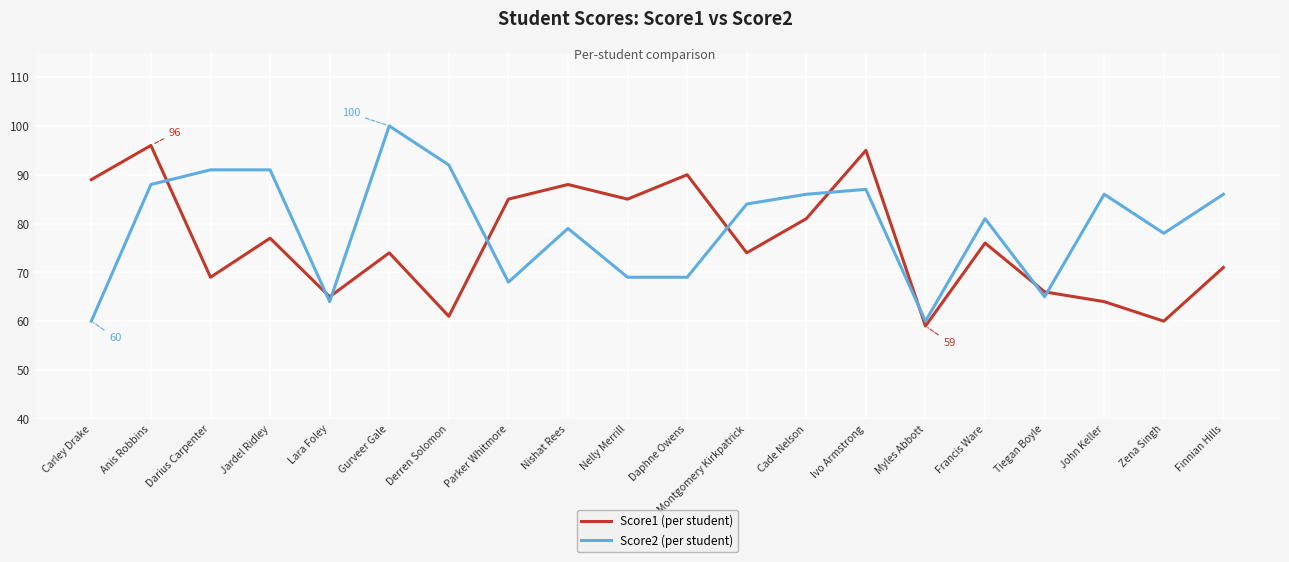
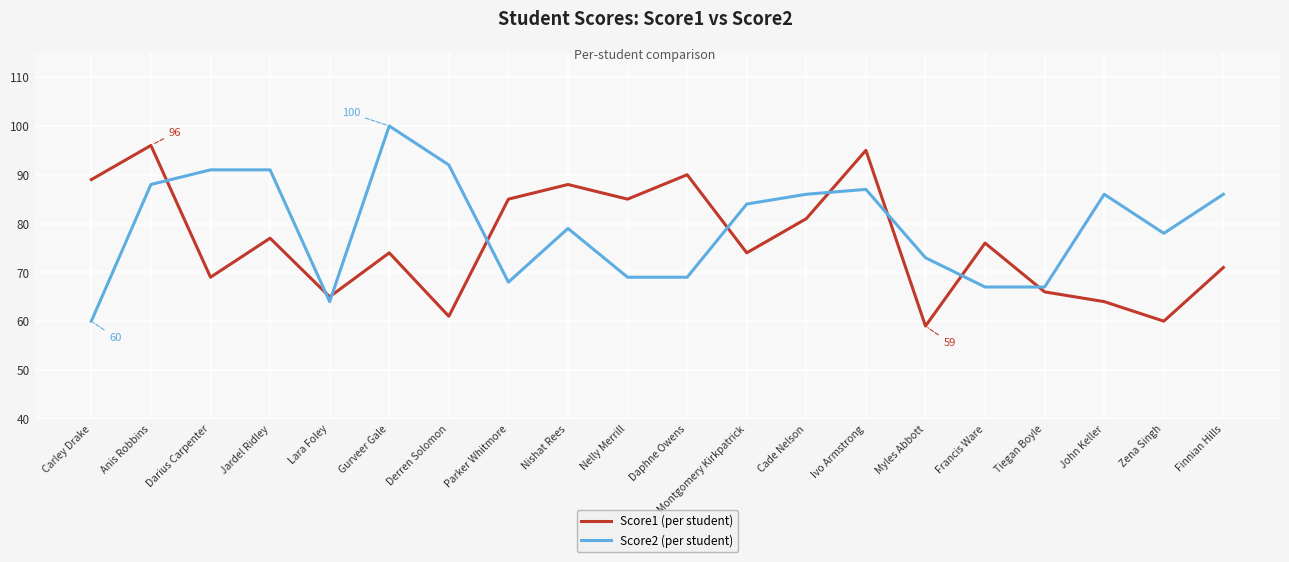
  {
    "Score1 (per student)": {
      "Anis Robbins": 96,
      "Myles Abbott": 59
    },
    "Score2 (per student)": {
      "Anis Robbins": 88,
      "Darius Carpenter": 91,
      "Jardel Ridley": 91,
      "Lara Foley": 64,
      "Derren Solomon": 92,
      "Parker Whitmore": 68,
      "Nishat Rees": 79,
      "Nelly Merrill": 69,
      "Daphne Owens": 69,
      "Montgomery Kirkpatrick": 84,
      "Cade Nelson": 86,
      "Ivo Armstrong": 87,
-     "Myles Abbott": 60,
-     "Francis Ware": 81,
-     "Tiegan Boyle": 65,
+     "Myles Abbott": 73,
+     "Francis Ware": 67,
+     "Tiegan Boyle": 67,
      "John Keller": 86,
      "Zena Singh": 78,
      "Finnian Hills": 86
    }
  }
